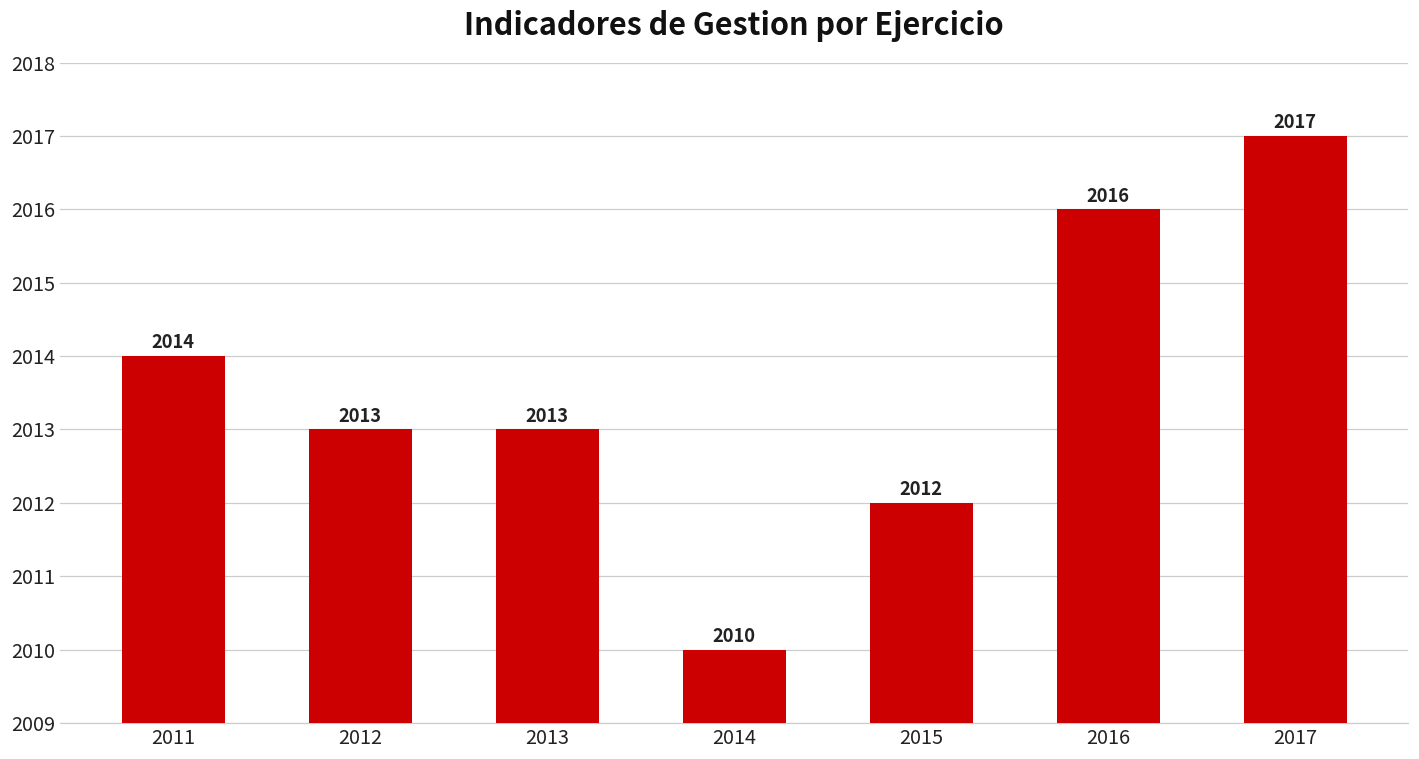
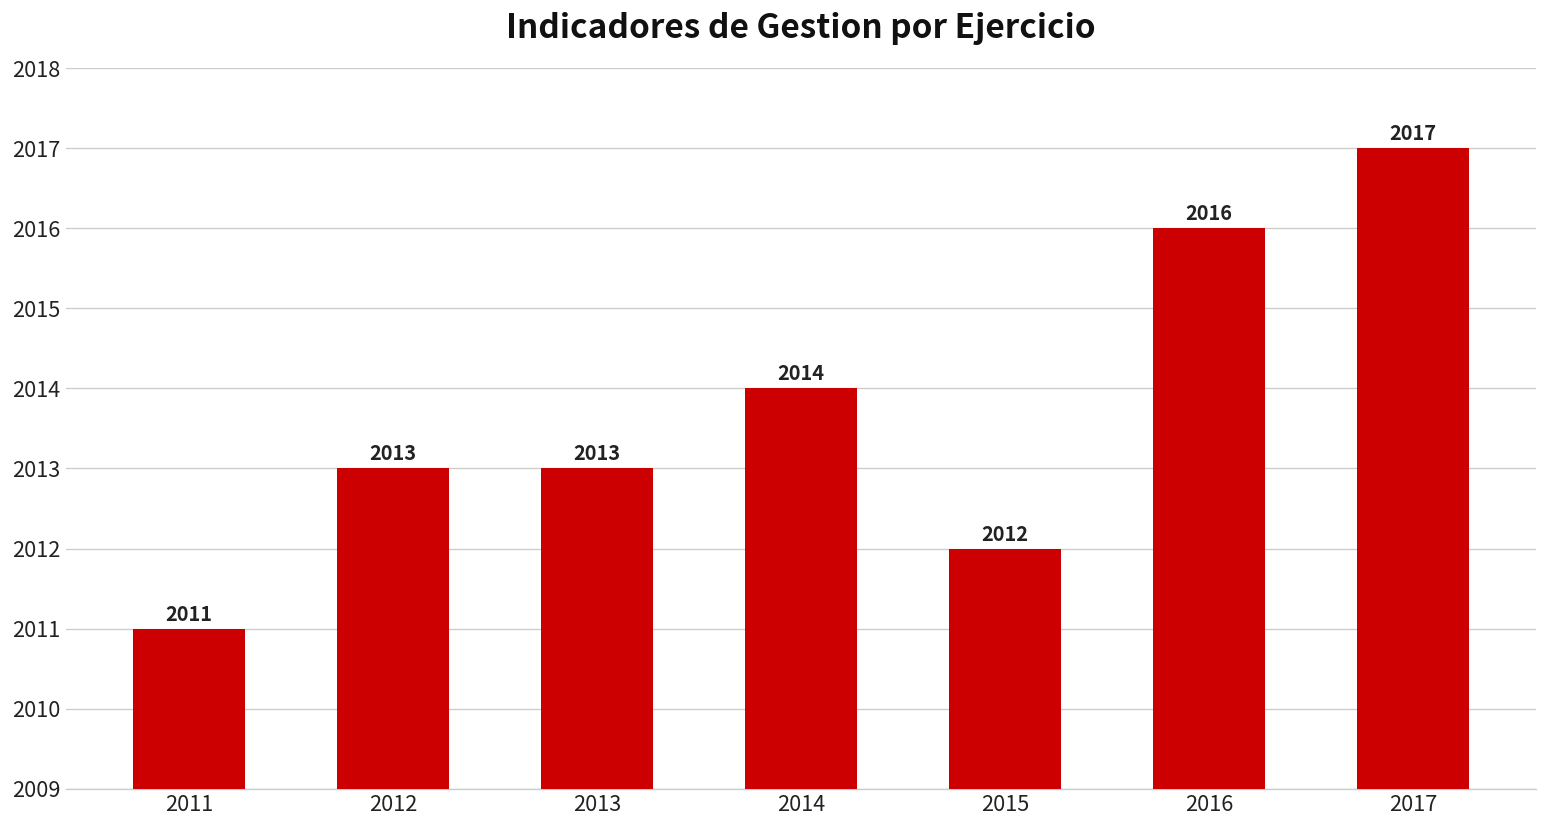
  {
-   "2011": 2014,
+   "2011": 2011,
    "2012": 2013,
    "2013": 2013,
-   "2014": 2010,
+   "2014": 2014,
    "2015": 2012,
    "2016": 2016,
    "2017": 2017
  }
